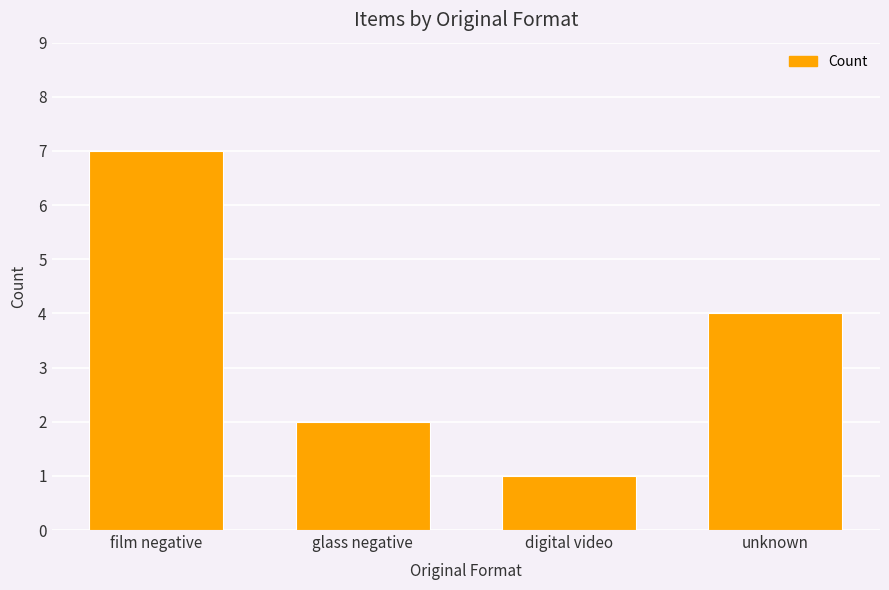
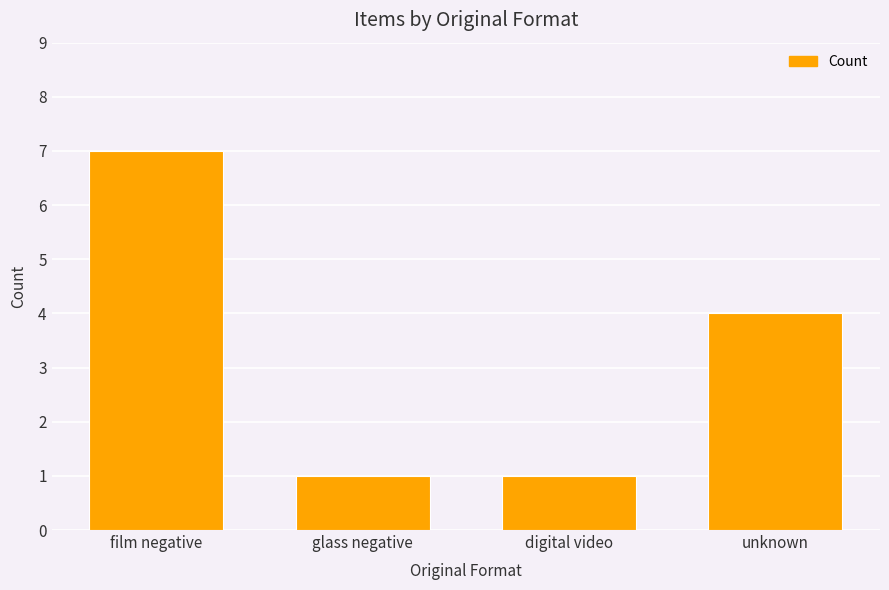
  {
    "film negative": 7,
-   "glass negative": 2,
+   "glass negative": 1,
    "digital video": 1,
    "unknown": 4
  }
